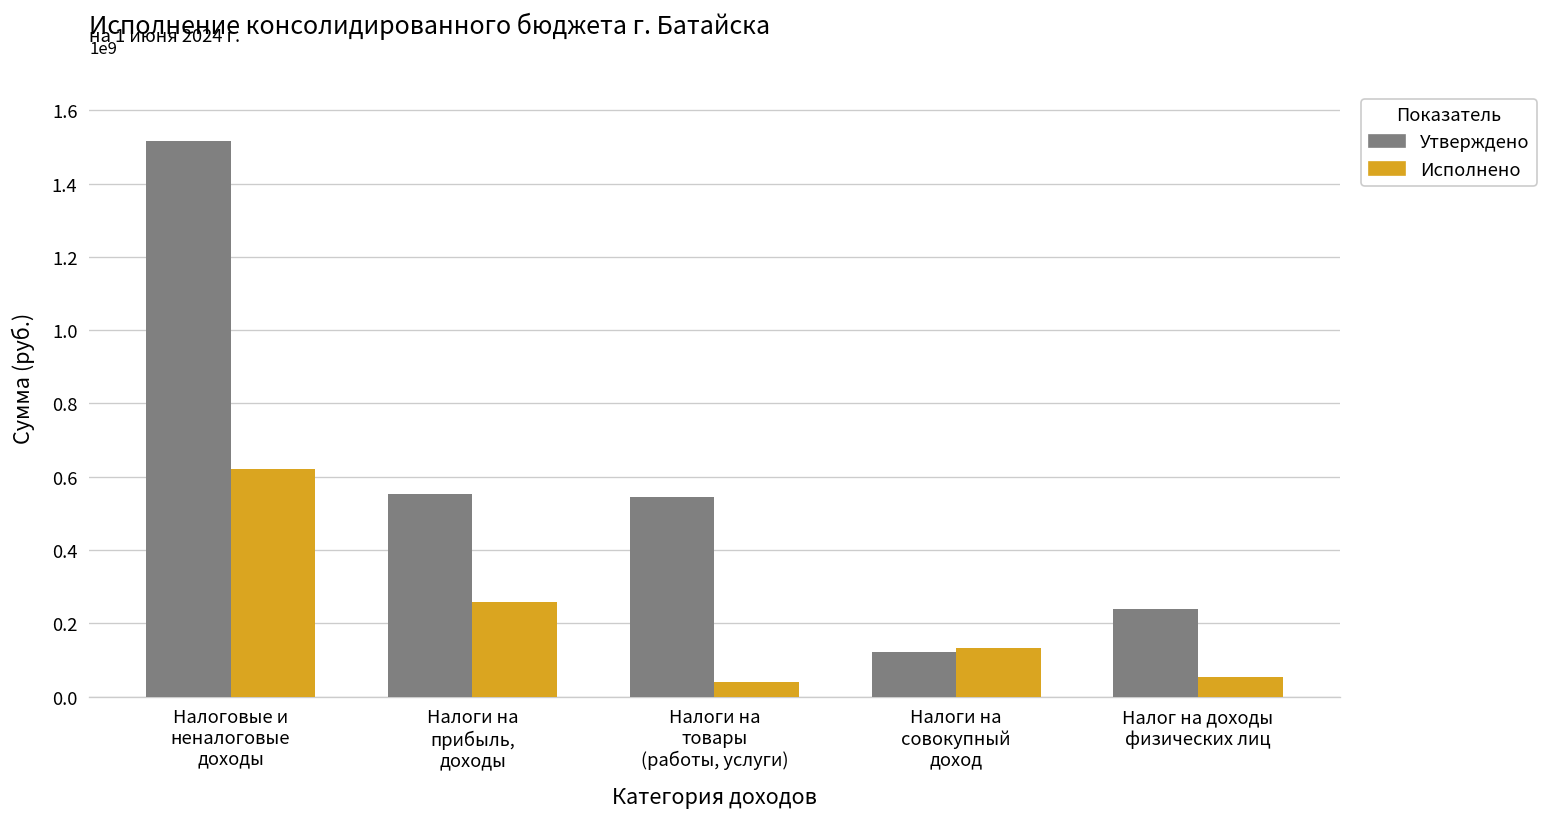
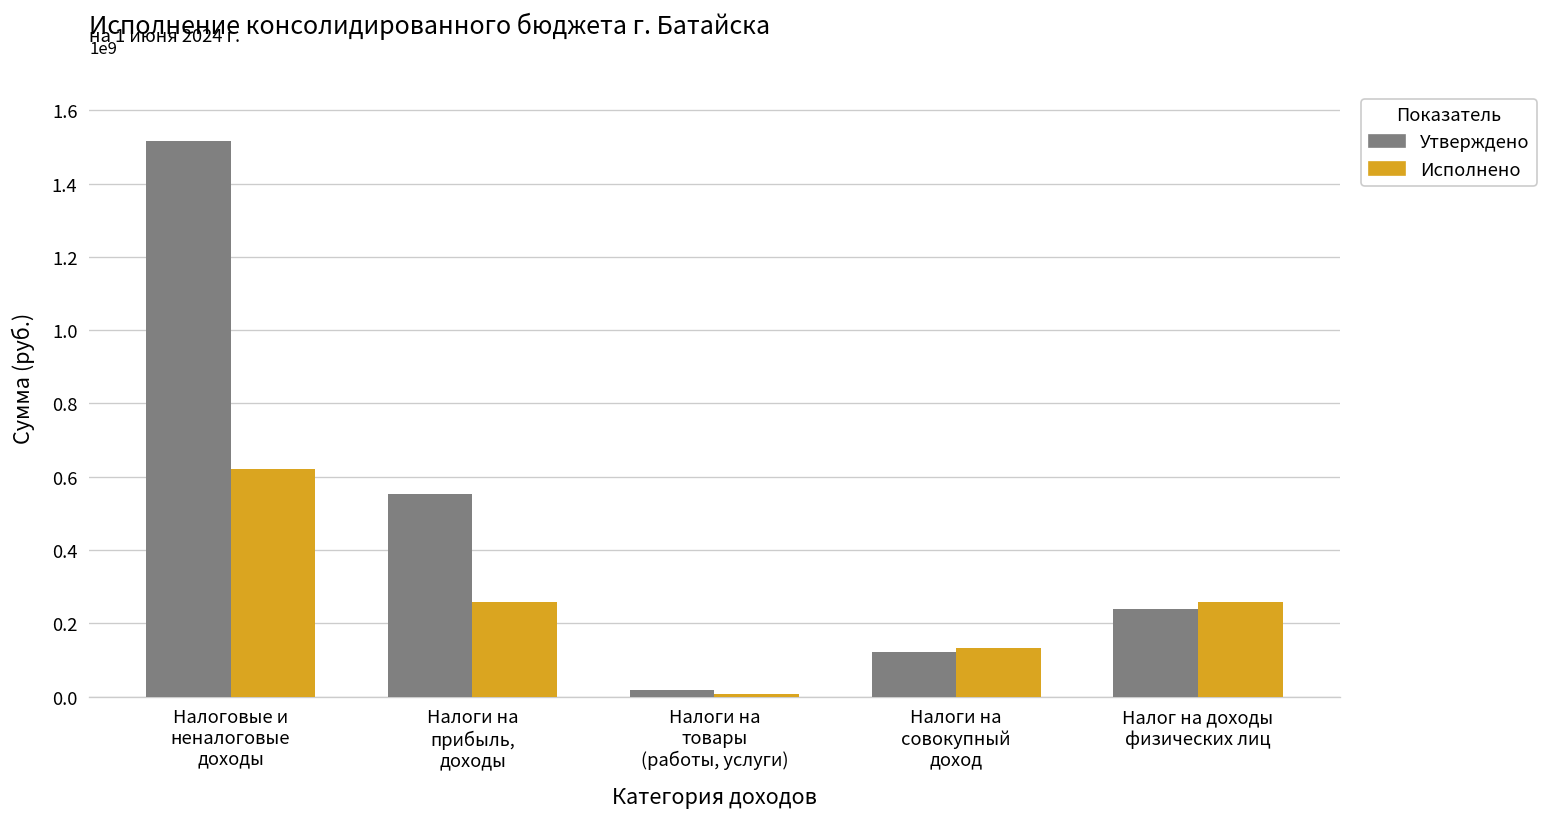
  {
    "Утверждено": {
      "Налоговые и неналоговые доходы": 1520000000,
      "Налоги на прибыль, доходы": 550000000,
-     "Налоги на товары (работы, услуги)": 540000000,
+     "Налоги на товары (работы, услуги)": 20000000,
      "Налоги на совокупный доход": 120000000,
      "Налог на доходы физических лиц": 240000000
    },
    "Исполнено": {
      "Налоговые и неналоговые доходы": 620000000,
      "Налоги на прибыль, доходы": 260000000,
-     "Налоги на товары (работы, услуги)": 40000000,
+     "Налоги на товары (работы, услуги)": 10000000,
      "Налоги на совокупный доход": 130000000,
-     "Налог на доходы физических лиц": 50000000
+     "Налог на доходы физических лиц": 260000000
    }
  }
